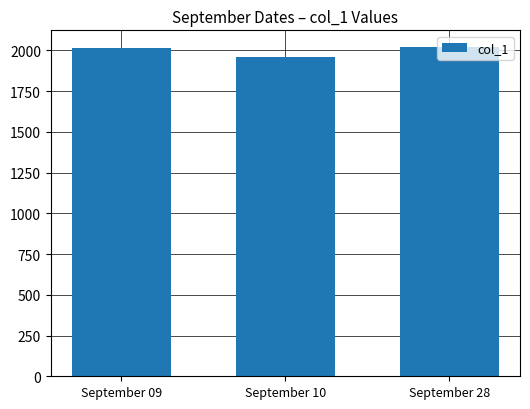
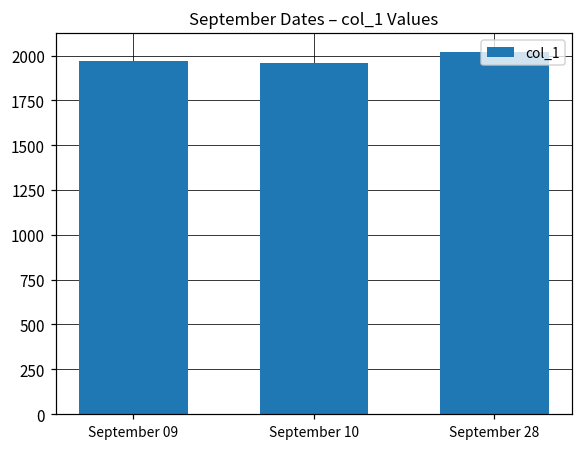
  {
-   "September 09": 2020,
+   "September 09": 1970,
    "September 10": 1960
  }
